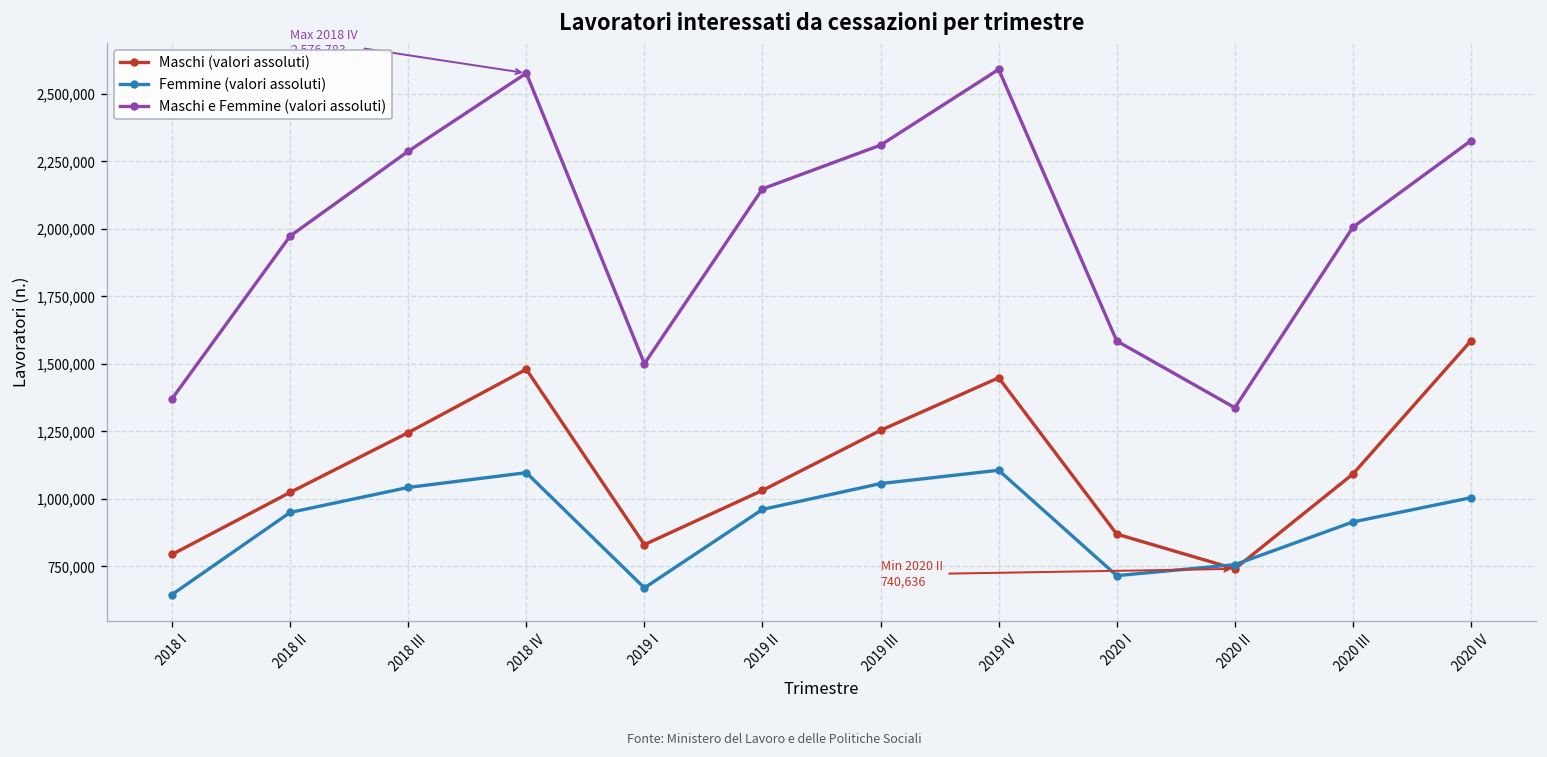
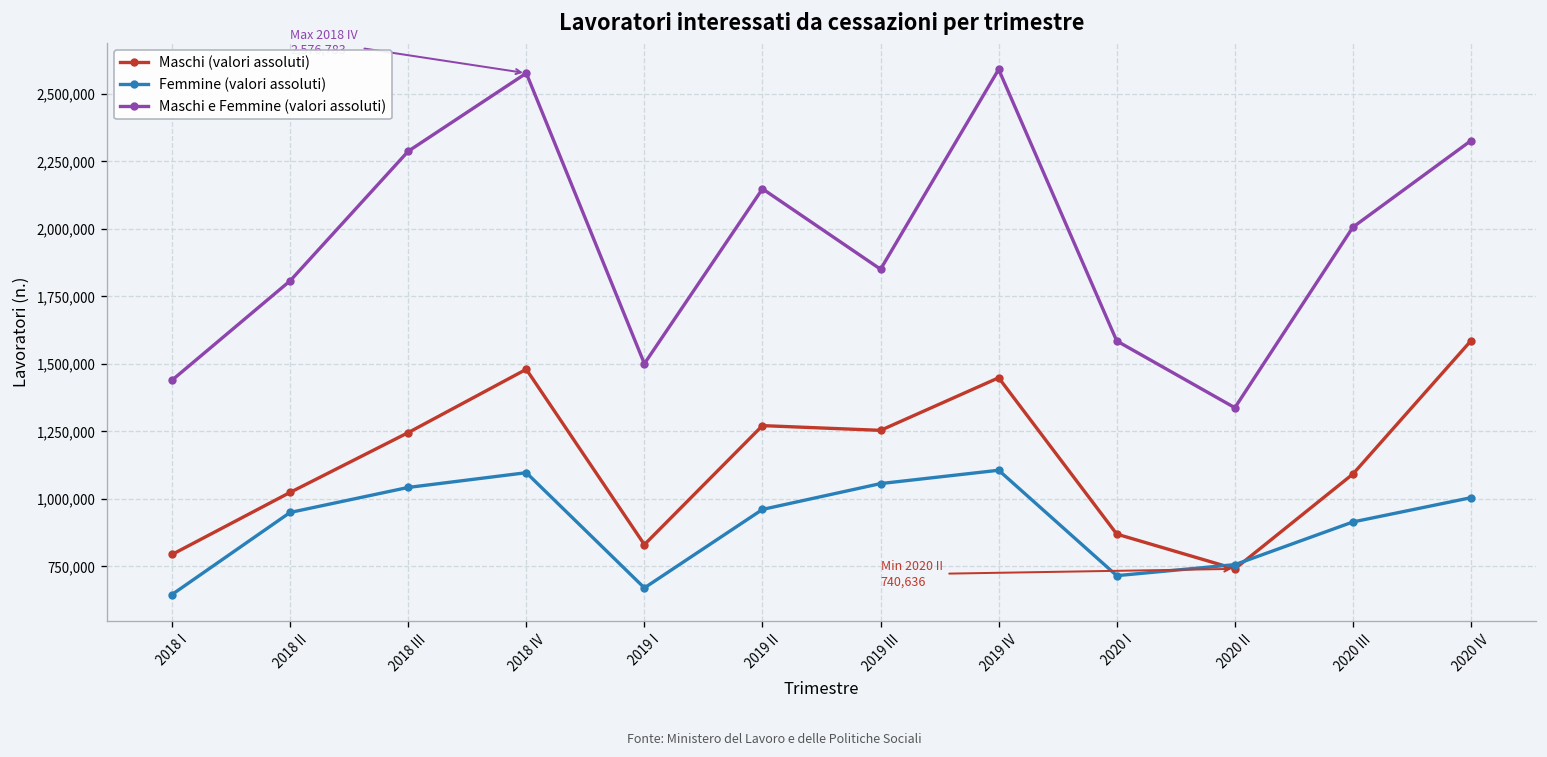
  {
    "Maschi (valori assoluti)": {
      "2018 I": "790,000",
      "2018 II": "1,020,000",
      "2018 III": "1,250,000",
      "2018 IV": "1,480,000",
      "2019 I": "830,000",
-     "2019 II": "1,030,000",
+     "2019 II": "1,270,000",
      "2019 III": "1,250,000",
      "2019 IV": "1,450,000",
      "2020 I": "870,000",
      "2020 II": "740,000",
      "2020 III": "1,090,000",
      "2020 IV": "1,590,000"
    },
    "Femmine (valori assoluti)": {
      "2018 I": "650,000",
      "2018 II": "950,000",
      "2018 III": "1,040,000",
      "2018 IV": "1,100,000",
      "2019 I": "670,000",
      "2019 II": "960,000",
      "2019 III": "1,060,000",
      "2019 IV": "1,110,000",
      "2020 II": "760,000",
      "2020 III": "910,000",
      "2020 IV": "1,000,000"
    },
    "Maschi e Femmine (valori assoluti)": {
-     "2018 I": "1,370,000",
-     "2018 II": "1,970,000",
+     "2018 I": "1,440,000",
+     "2018 II": "1,810,000",
      "2018 III": "2,290,000",
      "2019 I": "1,500,000",
      "2019 II": "2,150,000",
-     "2019 III": "2,310,000",
+     "2019 III": "1,850,000",
      "2019 IV": "2,590,000",
      "2020 I": "1,580,000",
      "2020 II": "1,340,000",
      "2020 III": "2,010,000",
      "2020 IV": "2,330,000"
    }
  }
